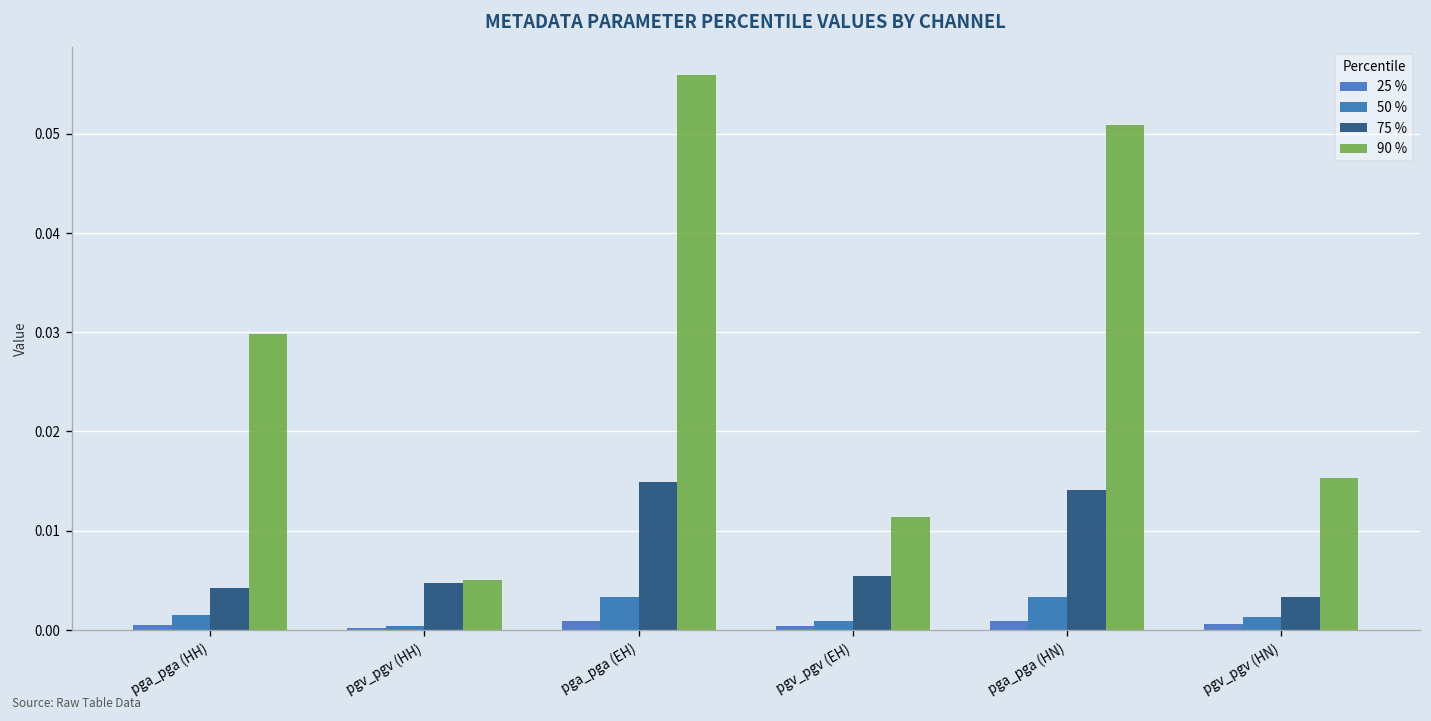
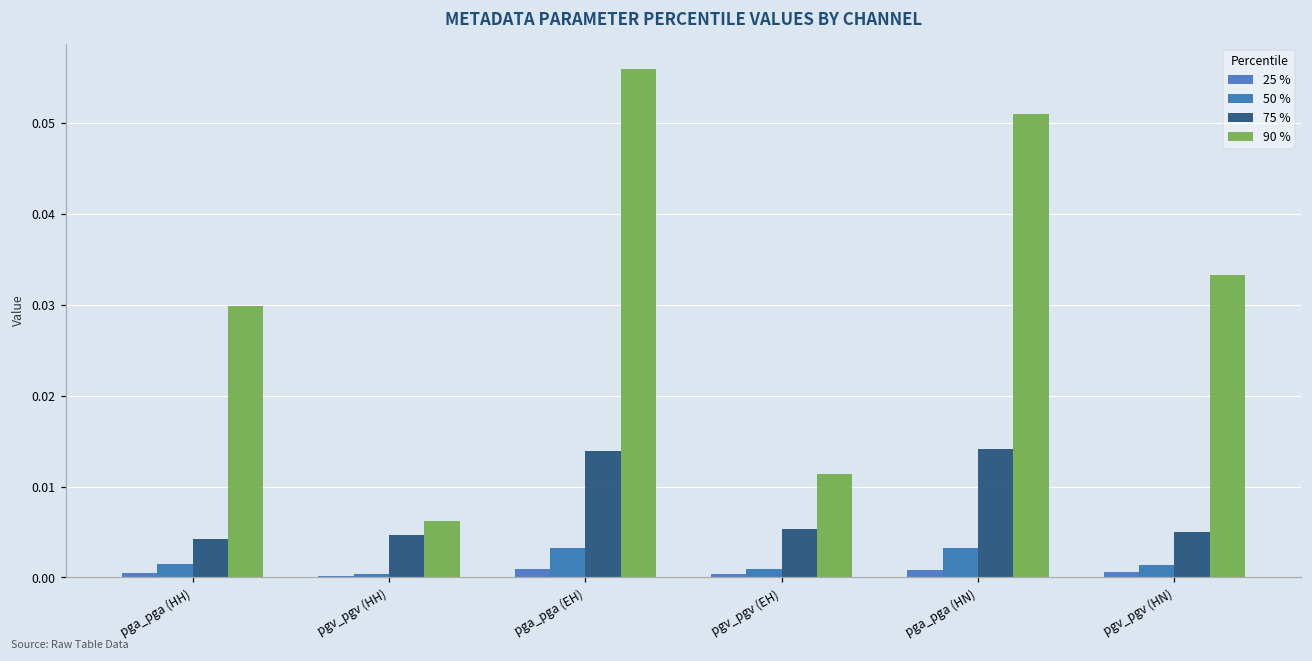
  {
    "75 %": {
      "pga_pga (HH)": 0.004,
      "pgv_pgv (HH)": 0.005,
-     "pga_pga (EH)": 0.015,
+     "pga_pga (EH)": 0.014,
      "pgv_pgv (EH)": 0.005,
      "pga_pga (HN)": 0.014,
-     "pgv_pgv (HN)": 0.003
+     "pgv_pgv (HN)": 0.005
    },
    "90 %": {
      "pga_pga (HH)": 0.030,
-     "pgv_pgv (HH)": 0.005,
+     "pgv_pgv (HH)": 0.006,
      "pga_pga (EH)": 0.056,
      "pgv_pgv (EH)": 0.011,
      "pga_pga (HN)": 0.051,
-     "pgv_pgv (HN)": 0.015
+     "pgv_pgv (HN)": 0.033
    }
  }
